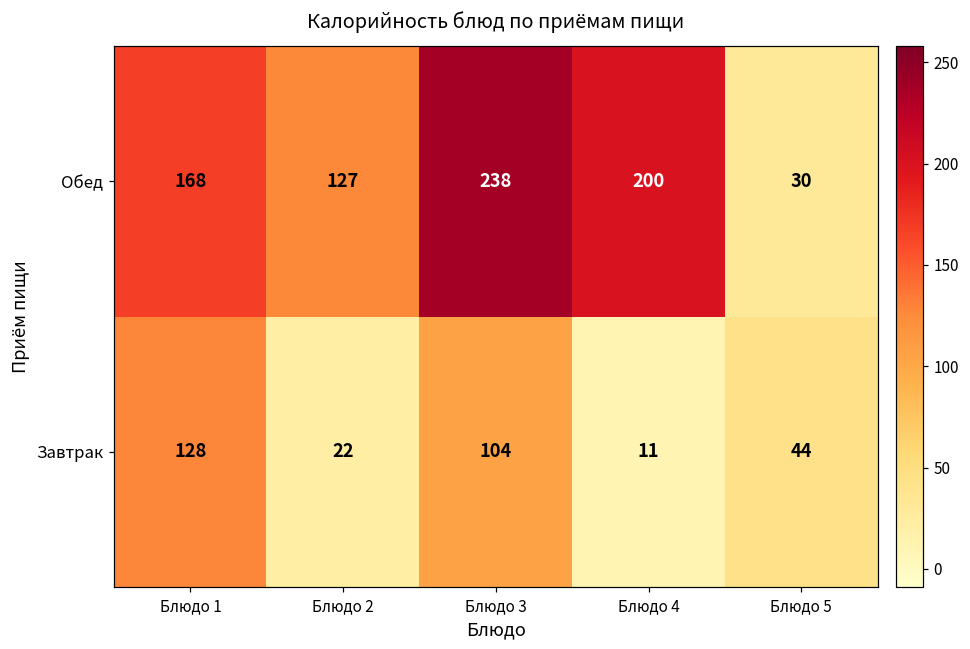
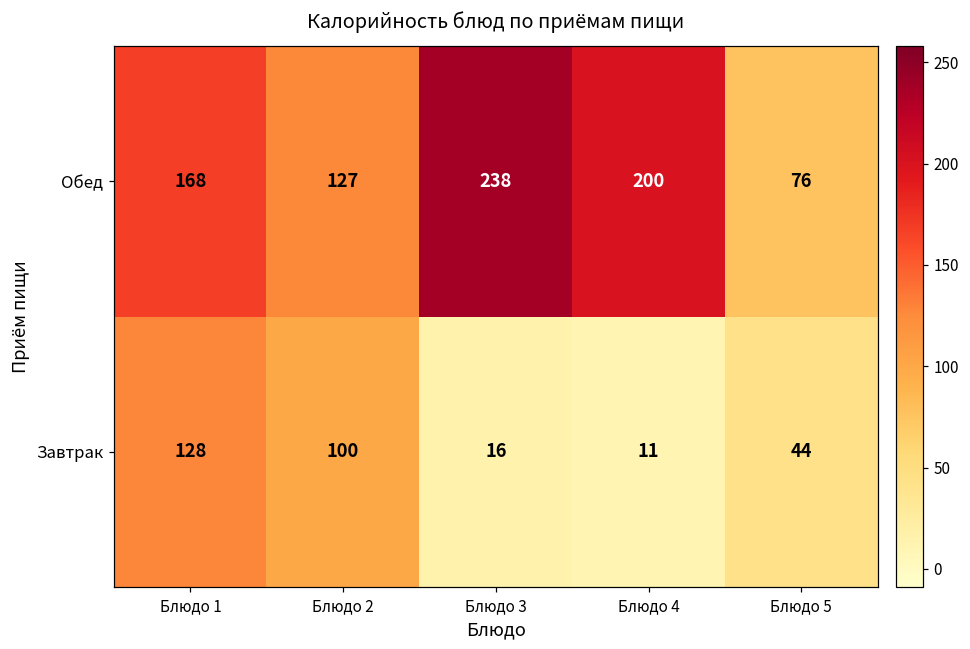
  {
    "Обед": {
      "Блюдо 1": 168,
      "Блюдо 2": 127,
      "Блюдо 3": 238,
      "Блюдо 4": 200,
-     "Блюдо 5": 30
+     "Блюдо 5": 76
    },
    "Завтрак": {
      "Блюдо 1": 128,
-     "Блюдо 2": 22,
-     "Блюдо 3": 104,
+     "Блюдо 2": 100,
+     "Блюдо 3": 16,
      "Блюдо 4": 11,
      "Блюдо 5": 44
    }
  }
